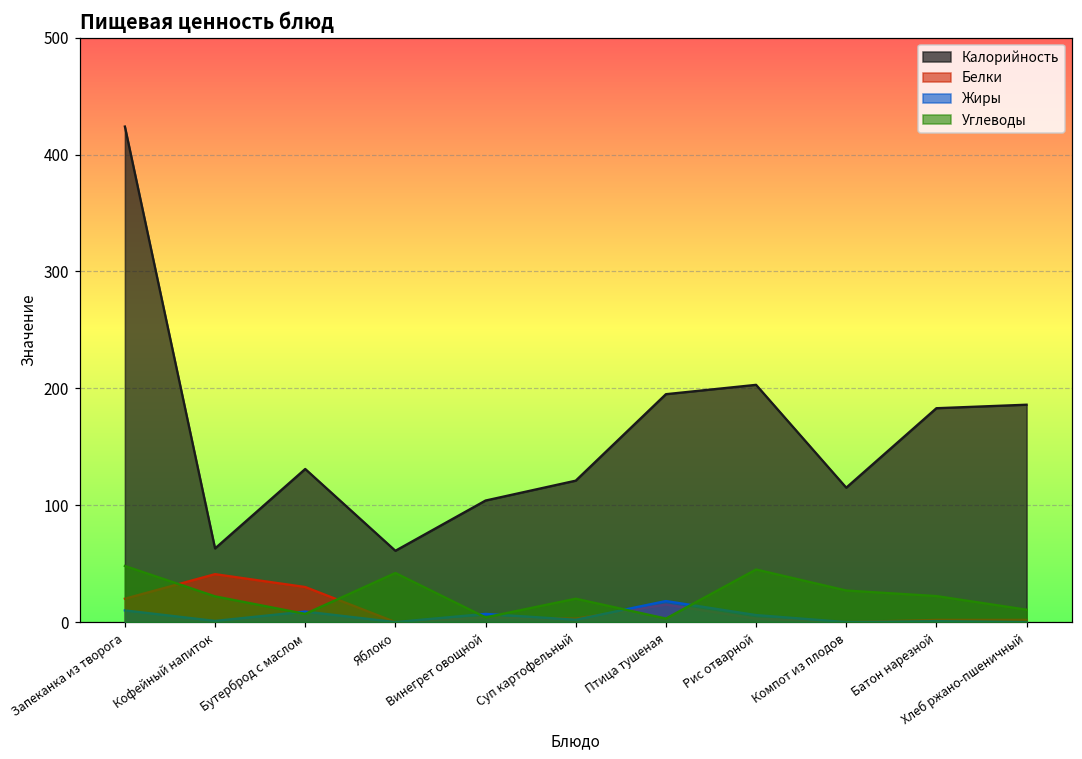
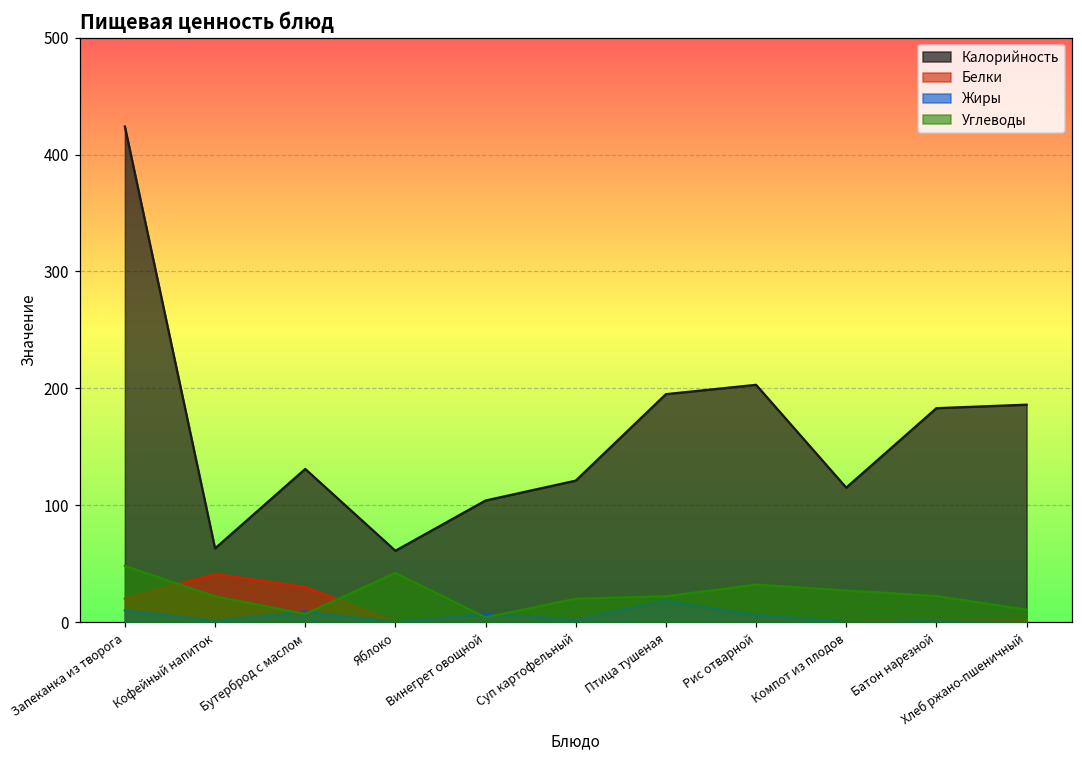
  {
    "Калорийность": {
      "Запеканка из творога": 424,
      "Кофейный напиток": 63,
      "Бутерброд с маслом": 131,
      "Яблоко": 61,
      "Винегрет овощной": 104,
      "Суп картофельный": 121,
      "Птица тушеная": 195,
      "Рис отварной": 203,
      "Компот из плодов": 115,
      "Батон нарезной": 183,
      "Хлеб ржано-пшеничный": 186
    },
    "Белки": {
      "Запеканка из творога": 20,
      "Кофейный напиток": 41,
      "Бутерброд с маслом": 30,
      "Птица тушеная": 15,
      "Рис отварной": 3
    },
    "Жиры": {
      "Запеканка из творога": 10,
      "Кофейный напиток": 1,
      "Винегрет овощной": 7,
      "Птица тушеная": 18,
      "Рис отварной": 6
    },
    "Углеводы": {
      "Запеканка из творога": 48,
      "Кофейный напиток": 22,
      "Яблоко": 42,
      "Суп картофельный": 20,
-     "Птица тушеная": 3,
-     "Рис отварной": 45,
+     "Птица тушеная": 22,
+     "Рис отварной": 32,
      "Компот из плодов": 27,
      "Батон нарезной": 22,
      "Хлеб ржано-пшеничный": 11
    }
  }
